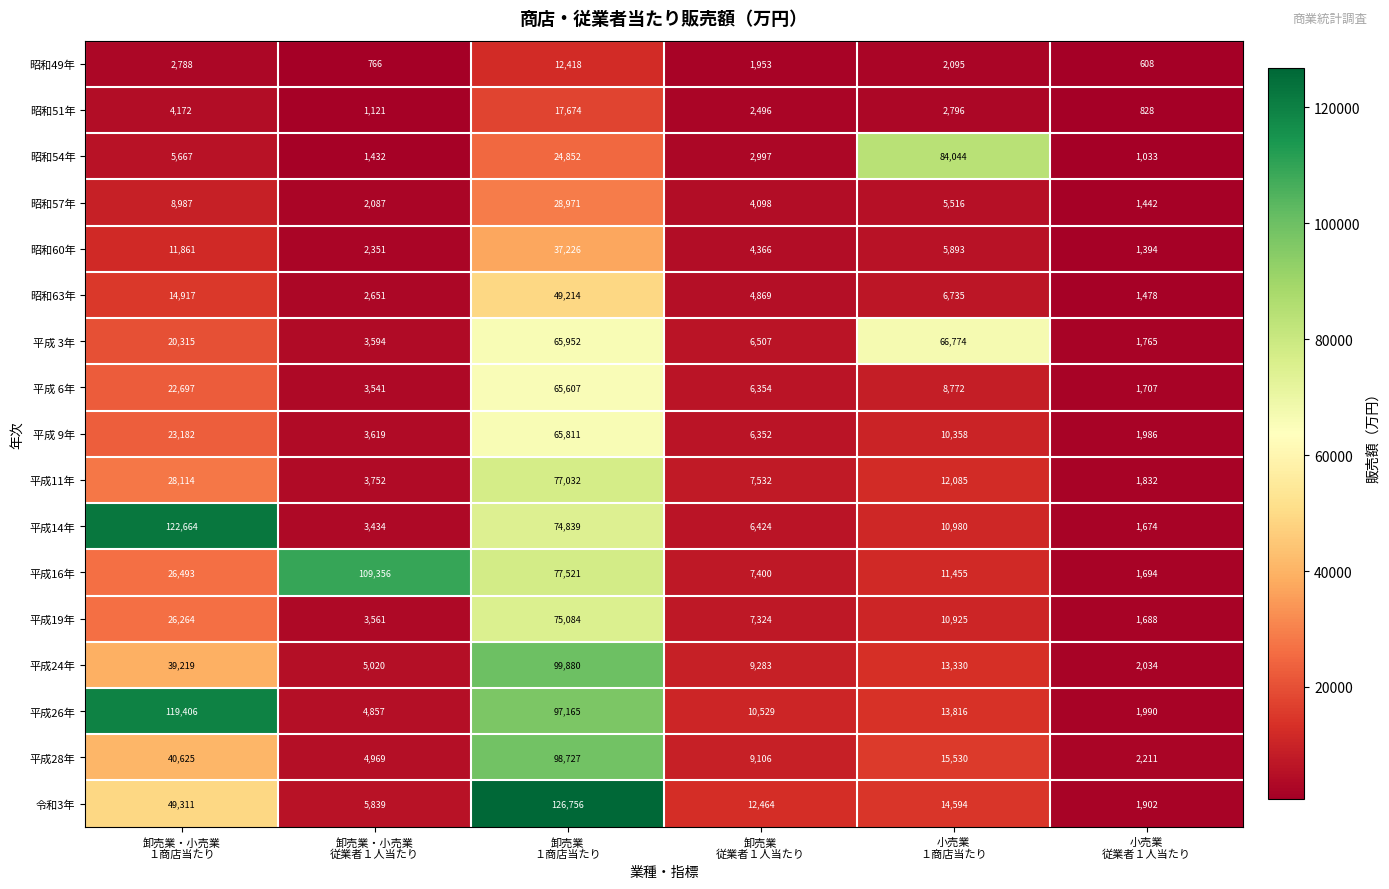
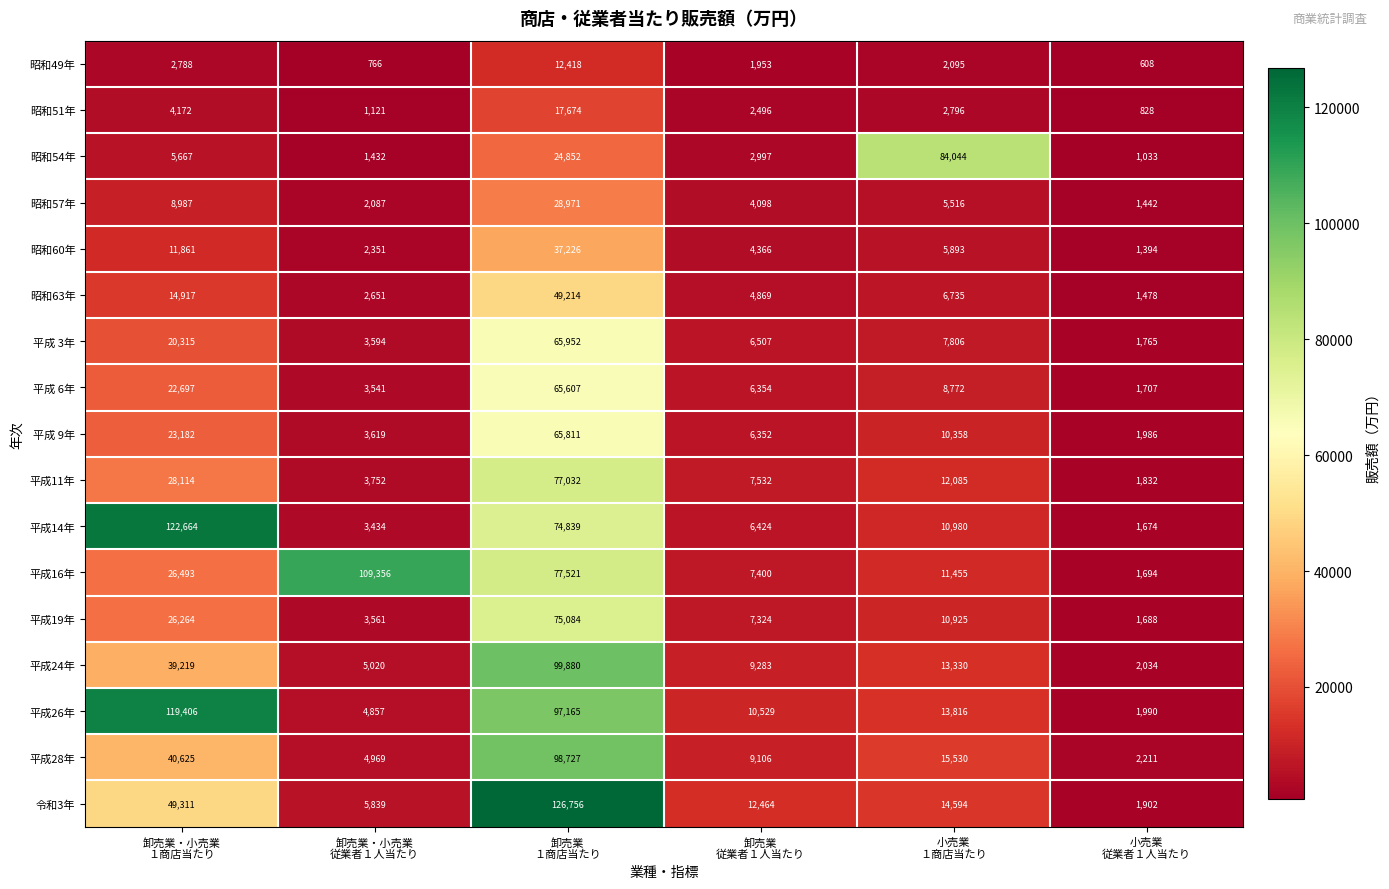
  {
    "昭和49年": {
      "卸売業・小売業 １商店当たり": "2,788",
      "卸売業・小売業 従業者１人当たり": "766",
      "卸売業 １商店当たり": "12,418",
      "卸売業 従業者１人当たり": "1,953",
      "小売業 １商店当たり": "2,095",
      "小売業 従業者１人当たり": "608"
    },
    "昭和51年": {
      "卸売業・小売業 １商店当たり": "4,172",
      "卸売業・小売業 従業者１人当たり": "1,121",
      "卸売業 １商店当たり": "17,674",
      "卸売業 従業者１人当たり": "2,496",
      "小売業 １商店当たり": "2,796",
      "小売業 従業者１人当たり": "828"
    },
    "昭和54年": {
      "卸売業・小売業 １商店当たり": "5,667",
      "卸売業・小売業 従業者１人当たり": "1,432",
      "卸売業 １商店当たり": "24,852",
      "卸売業 従業者１人当たり": "2,997",
      "小売業 １商店当たり": "84,044",
      "小売業 従業者１人当たり": "1,033"
    },
    "昭和57年": {
      "卸売業・小売業 １商店当たり": "8,987",
      "卸売業・小売業 従業者１人当たり": "2,087",
      "卸売業 １商店当たり": "28,971",
      "卸売業 従業者１人当たり": "4,098",
      "小売業 １商店当たり": "5,516",
      "小売業 従業者１人当たり": "1,442"
    },
    "昭和60年": {
      "卸売業・小売業 １商店当たり": "11,861",
      "卸売業・小売業 従業者１人当たり": "2,351",
      "卸売業 １商店当たり": "37,226",
      "卸売業 従業者１人当たり": "4,366",
      "小売業 １商店当たり": "5,893",
      "小売業 従業者１人当たり": "1,394"
    },
    "昭和63年": {
      "卸売業・小売業 １商店当たり": "14,917",
      "卸売業・小売業 従業者１人当たり": "2,651",
      "卸売業 １商店当たり": "49,214",
      "卸売業 従業者１人当たり": "4,869",
      "小売業 １商店当たり": "6,735",
      "小売業 従業者１人当たり": "1,478"
    },
    "平成 3年": {
      "卸売業・小売業 １商店当たり": "20,315",
      "卸売業・小売業 従業者１人当たり": "3,594",
      "卸売業 １商店当たり": "65,952",
      "卸売業 従業者１人当たり": "6,507",
-     "小売業 １商店当たり": "66,774",
+     "小売業 １商店当たり": "7,806",
      "小売業 従業者１人当たり": "1,765"
    },
    "平成 6年": {
      "卸売業・小売業 １商店当たり": "22,697",
      "卸売業・小売業 従業者１人当たり": "3,541",
      "卸売業 １商店当たり": "65,607",
      "卸売業 従業者１人当たり": "6,354",
      "小売業 １商店当たり": "8,772",
      "小売業 従業者１人当たり": "1,707"
    },
    "平成 9年": {
      "卸売業・小売業 １商店当たり": "23,182",
      "卸売業・小売業 従業者１人当たり": "3,619",
      "卸売業 １商店当たり": "65,811",
      "卸売業 従業者１人当たり": "6,352",
      "小売業 １商店当たり": "10,358",
      "小売業 従業者１人当たり": "1,986"
    },
    "平成11年": {
      "卸売業・小売業 １商店当たり": "28,114",
      "卸売業・小売業 従業者１人当たり": "3,752",
      "卸売業 １商店当たり": "77,032",
      "卸売業 従業者１人当たり": "7,532",
      "小売業 １商店当たり": "12,085",
      "小売業 従業者１人当たり": "1,832"
    },
    "平成14年": {
      "卸売業・小売業 １商店当たり": "122,664",
      "卸売業・小売業 従業者１人当たり": "3,434",
      "卸売業 １商店当たり": "74,839",
      "卸売業 従業者１人当たり": "6,424",
      "小売業 １商店当たり": "10,980",
      "小売業 従業者１人当たり": "1,674"
    },
    "平成16年": {
      "卸売業・小売業 １商店当たり": "26,493",
      "卸売業・小売業 従業者１人当たり": "109,356",
      "卸売業 １商店当たり": "77,521",
      "卸売業 従業者１人当たり": "7,400",
      "小売業 １商店当たり": "11,455",
      "小売業 従業者１人当たり": "1,694"
    },
    "平成19年": {
      "卸売業・小売業 １商店当たり": "26,264",
      "卸売業・小売業 従業者１人当たり": "3,561",
      "卸売業 １商店当たり": "75,084",
      "卸売業 従業者１人当たり": "7,324",
      "小売業 １商店当たり": "10,925",
      "小売業 従業者１人当たり": "1,688"
    },
    "平成24年": {
      "卸売業・小売業 １商店当たり": "39,219",
      "卸売業・小売業 従業者１人当たり": "5,020",
      "卸売業 １商店当たり": "99,880",
      "卸売業 従業者１人当たり": "9,283",
      "小売業 １商店当たり": "13,330",
      "小売業 従業者１人当たり": "2,034"
    },
    "平成26年": {
      "卸売業・小売業 １商店当たり": "119,406",
      "卸売業・小売業 従業者１人当たり": "4,857",
      "卸売業 １商店当たり": "97,165",
      "卸売業 従業者１人当たり": "10,529",
      "小売業 １商店当たり": "13,816",
      "小売業 従業者１人当たり": "1,990"
    },
    "平成28年": {
      "卸売業・小売業 １商店当たり": "40,625",
      "卸売業・小売業 従業者１人当たり": "4,969",
      "卸売業 １商店当たり": "98,727",
      "卸売業 従業者１人当たり": "9,106",
      "小売業 １商店当たり": "15,530",
      "小売業 従業者１人当たり": "2,211"
    },
    "令和3年": {
      "卸売業・小売業 １商店当たり": "49,311",
      "卸売業・小売業 従業者１人当たり": "5,839",
      "卸売業 １商店当たり": "126,756",
      "卸売業 従業者１人当たり": "12,464",
      "小売業 １商店当たり": "14,594",
      "小売業 従業者１人当たり": "1,902"
    }
  }
